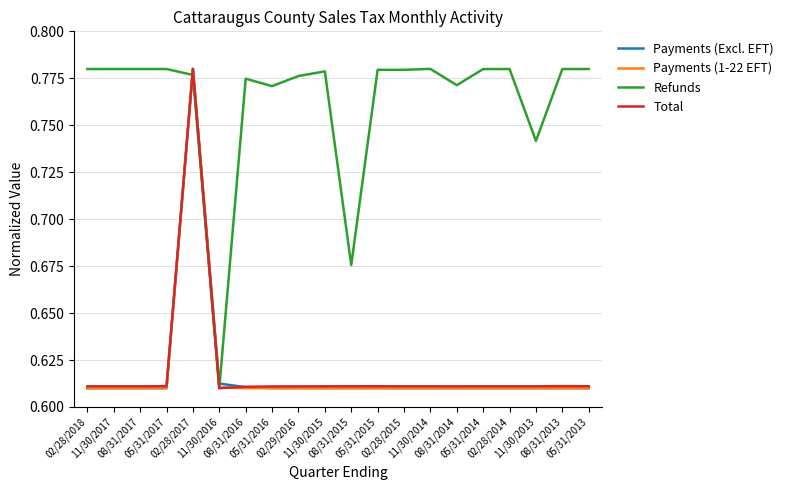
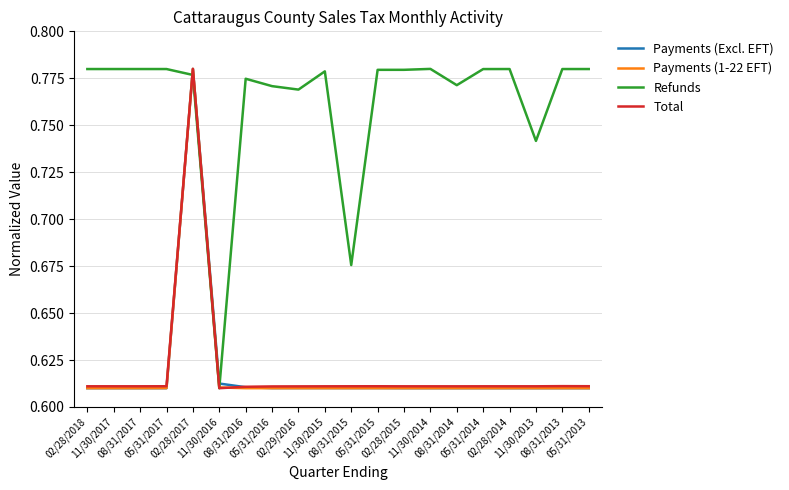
  {
    "Payments (Excl. EFT)": {
      "11/30/2016": 0.612
    },
    "Refunds": {
      "02/28/2018": 0.780,
      "11/30/2017": 0.780,
      "08/31/2017": 0.780,
      "05/31/2017": 0.780,
      "02/28/2017": 0.777,
      "08/31/2016": 0.775,
      "05/31/2016": 0.771,
-     "02/29/2016": 0.776,
+     "02/29/2016": 0.769,
      "11/30/2015": 0.779,
      "08/31/2015": 0.676,
      "05/31/2015": 0.780,
      "02/28/2015": 0.780,
      "11/30/2014": 0.780,
      "08/31/2014": 0.771,
      "05/31/2014": 0.780,
      "02/28/2014": 0.780,
      "11/30/2013": 0.742,
      "08/31/2013": 0.780,
      "05/31/2013": 0.780
    }
  }
